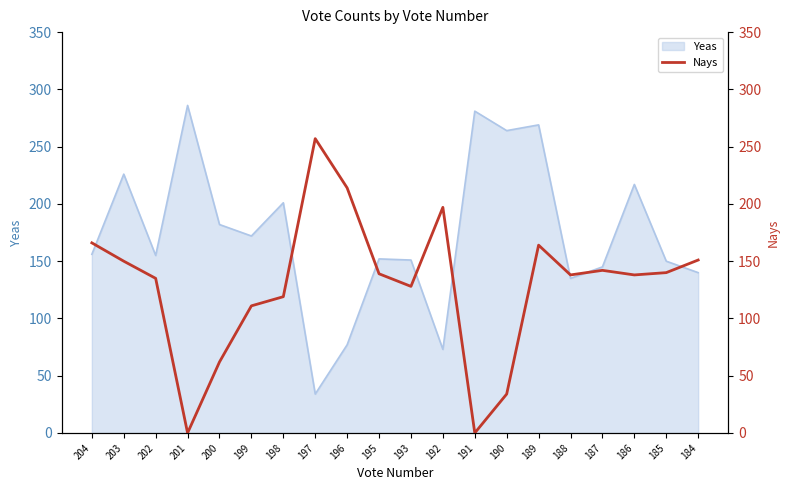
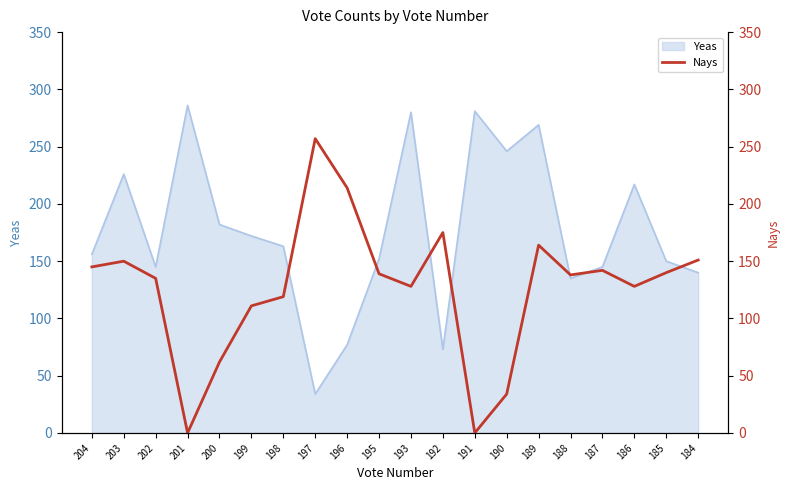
  {
    "Yeas": {
      "204": 156,
      "203": 226,
-     "202": 155,
+     "202": 145,
      "201": 286,
      "200": 182,
      "199": 172,
-     "198": 201,
+     "198": 163,
      "197": 34,
      "196": 77,
      "195": 152,
-     "193": 151,
+     "193": 280,
      "192": 73,
      "191": 281,
-     "190": 264,
+     "190": 246,
      "189": 269,
      "188": 135,
      "187": 145,
      "186": 217,
      "185": 150,
      "184": 140
    },
    "Nays": {
-     "204": 166,
+     "204": 145,
      "203": 150,
      "202": 135,
      "201": 0,
      "200": 62,
      "199": 111,
      "198": 119,
      "197": 257,
      "196": 214,
      "195": 139,
      "193": 128,
-     "192": 197,
+     "192": 175,
      "191": 0,
      "190": 34,
      "189": 164,
      "188": 138,
      "187": 142,
-     "186": 138,
+     "186": 128,
      "185": 140,
      "184": 151
    }
  }
